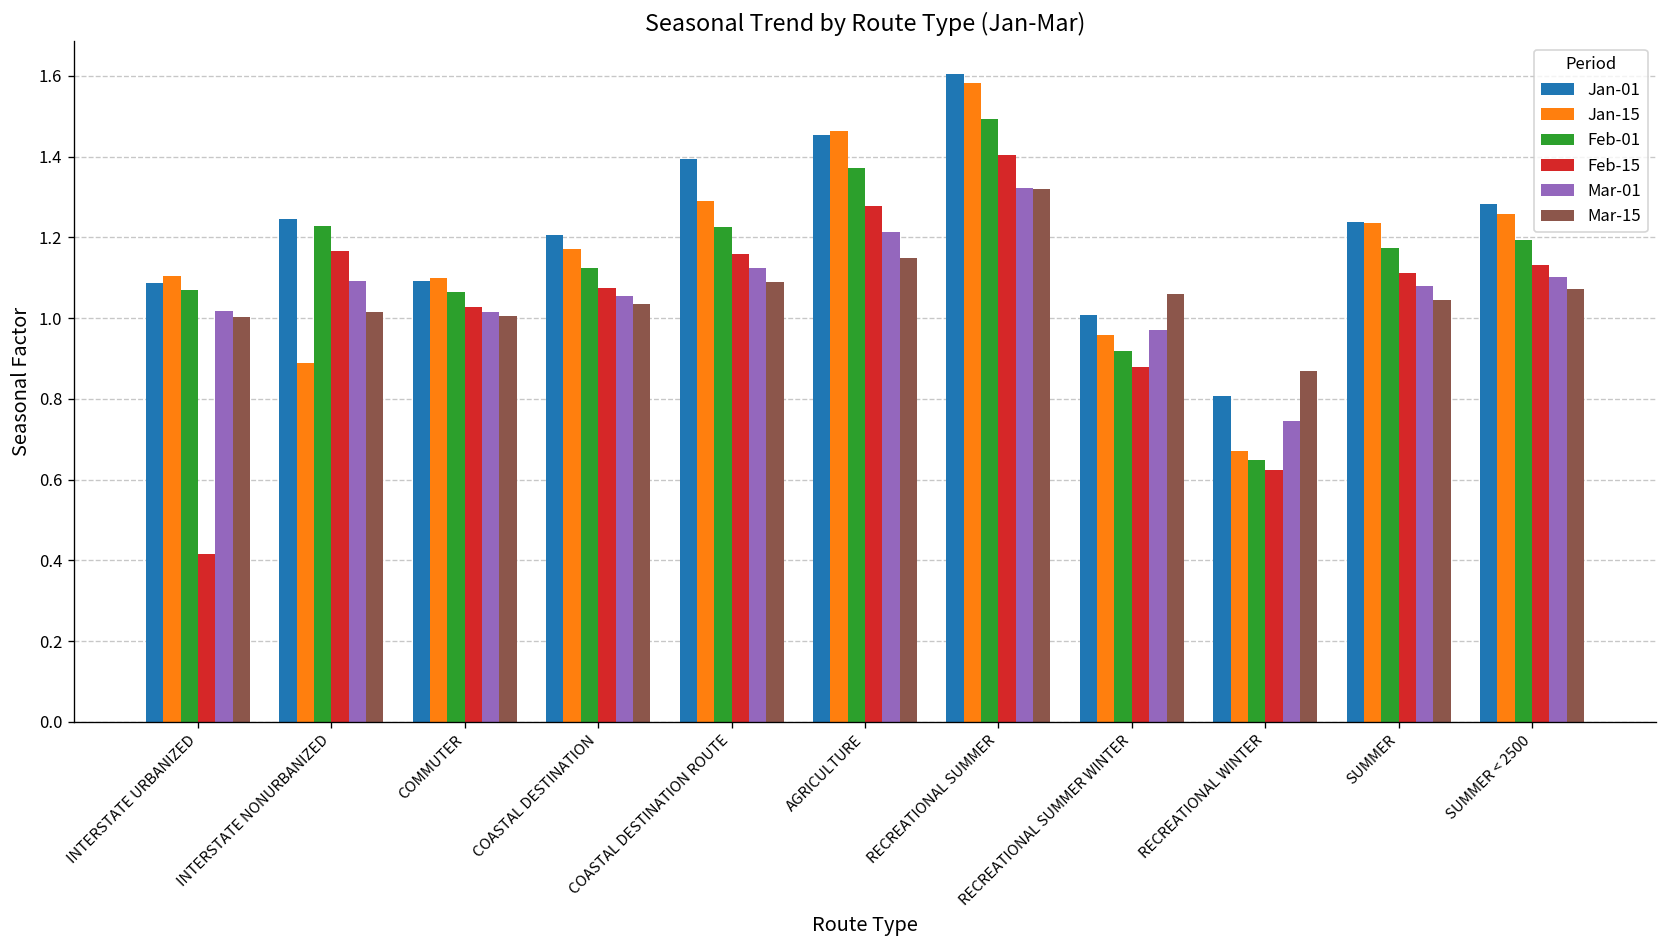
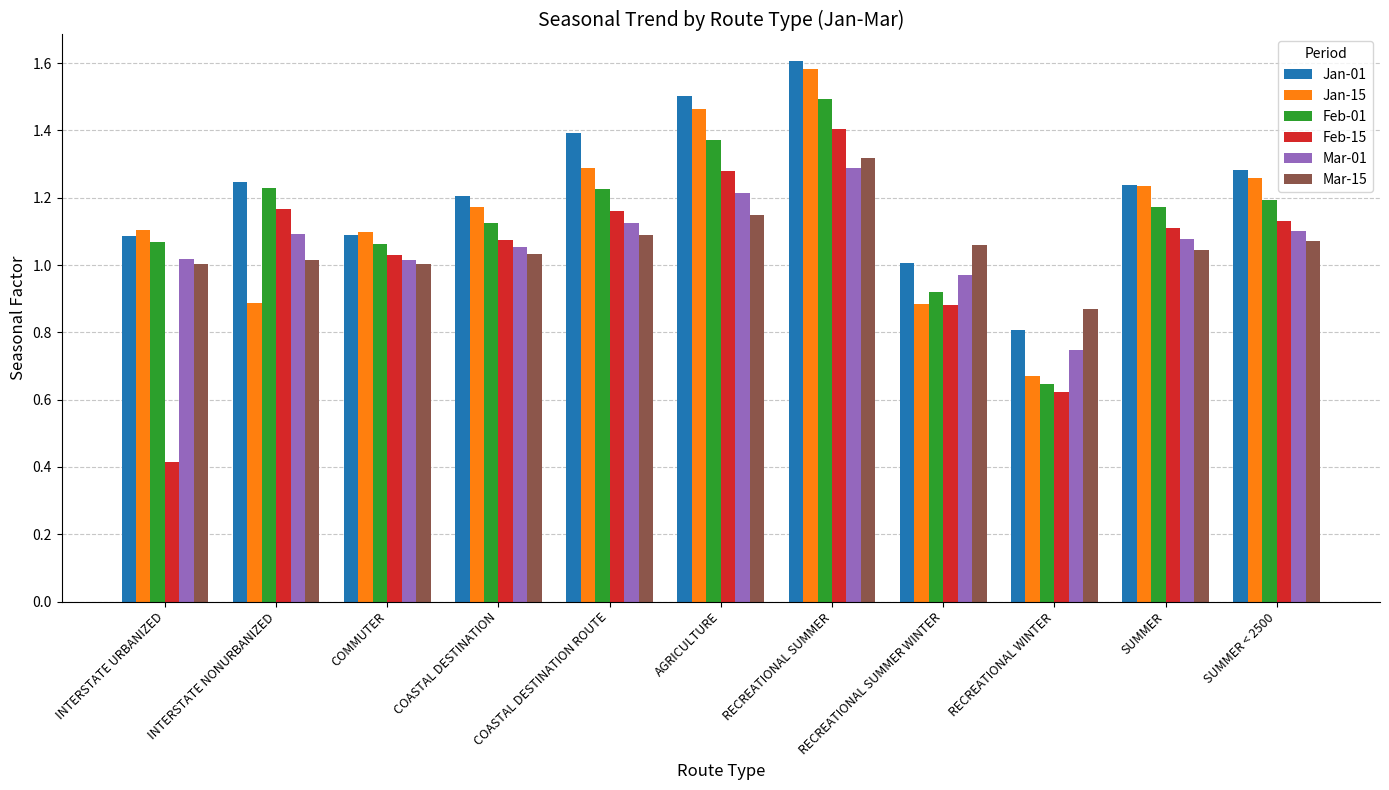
  {
    "Jan-01": {
      "INTERSTATE URBANIZED": 1.09,
      "INTERSTATE NONURBANIZED": 1.25,
      "COMMUTER": 1.09,
      "COASTAL DESTINATION": 1.21,
      "COASTAL DESTINATION ROUTE": 1.39,
-     "AGRICULTURE": 1.45,
+     "AGRICULTURE": 1.50,
      "RECREATIONAL SUMMER": 1.60,
      "RECREATIONAL SUMMER WINTER": 1.01,
      "RECREATIONAL WINTER": 0.81,
      "SUMMER": 1.24,
      "SUMMER < 2500": 1.28
    },
    "Jan-15": {
      "INTERSTATE URBANIZED": 1.10,
      "INTERSTATE NONURBANIZED": 0.89,
      "COMMUTER": 1.10,
      "COASTAL DESTINATION": 1.17,
      "COASTAL DESTINATION ROUTE": 1.29,
      "AGRICULTURE": 1.46,
      "RECREATIONAL SUMMER": 1.58,
-     "RECREATIONAL SUMMER WINTER": 0.96,
+     "RECREATIONAL SUMMER WINTER": 0.88,
      "RECREATIONAL WINTER": 0.67,
      "SUMMER": 1.24,
      "SUMMER < 2500": 1.26
    },
    "Feb-01": {
      "INTERSTATE URBANIZED": 1.07,
      "INTERSTATE NONURBANIZED": 1.23,
      "COMMUTER": 1.06,
      "COASTAL DESTINATION": 1.12,
      "COASTAL DESTINATION ROUTE": 1.22,
      "AGRICULTURE": 1.37,
      "RECREATIONAL SUMMER": 1.49,
      "RECREATIONAL SUMMER WINTER": 0.92,
      "RECREATIONAL WINTER": 0.65,
      "SUMMER": 1.17,
      "SUMMER < 2500": 1.19
    },
    "Feb-15": {
      "INTERSTATE URBANIZED": 0.41,
      "INTERSTATE NONURBANIZED": 1.17,
      "COMMUTER": 1.03,
      "COASTAL DESTINATION": 1.08,
      "COASTAL DESTINATION ROUTE": 1.16,
      "AGRICULTURE": 1.28,
      "RECREATIONAL SUMMER": 1.40,
      "RECREATIONAL SUMMER WINTER": 0.88,
      "RECREATIONAL WINTER": 0.62,
      "SUMMER": 1.11,
      "SUMMER < 2500": 1.13
    },
    "Mar-01": {
      "INTERSTATE URBANIZED": 1.02,
      "INTERSTATE NONURBANIZED": 1.09,
      "COMMUTER": 1.02,
      "COASTAL DESTINATION": 1.05,
      "COASTAL DESTINATION ROUTE": 1.12,
      "AGRICULTURE": 1.21,
-     "RECREATIONAL SUMMER": 1.32,
+     "RECREATIONAL SUMMER": 1.29,
      "RECREATIONAL SUMMER WINTER": 0.97,
      "RECREATIONAL WINTER": 0.75,
      "SUMMER": 1.08,
      "SUMMER < 2500": 1.10
    },
    "Mar-15": {
      "INTERSTATE URBANIZED": 1.00,
      "INTERSTATE NONURBANIZED": 1.02,
      "COMMUTER": 1.00,
      "COASTAL DESTINATION": 1.03,
      "COASTAL DESTINATION ROUTE": 1.09,
      "AGRICULTURE": 1.15,
      "RECREATIONAL SUMMER": 1.32,
      "RECREATIONAL SUMMER WINTER": 1.06,
      "RECREATIONAL WINTER": 0.87,
      "SUMMER": 1.05,
      "SUMMER < 2500": 1.07
    }
  }
